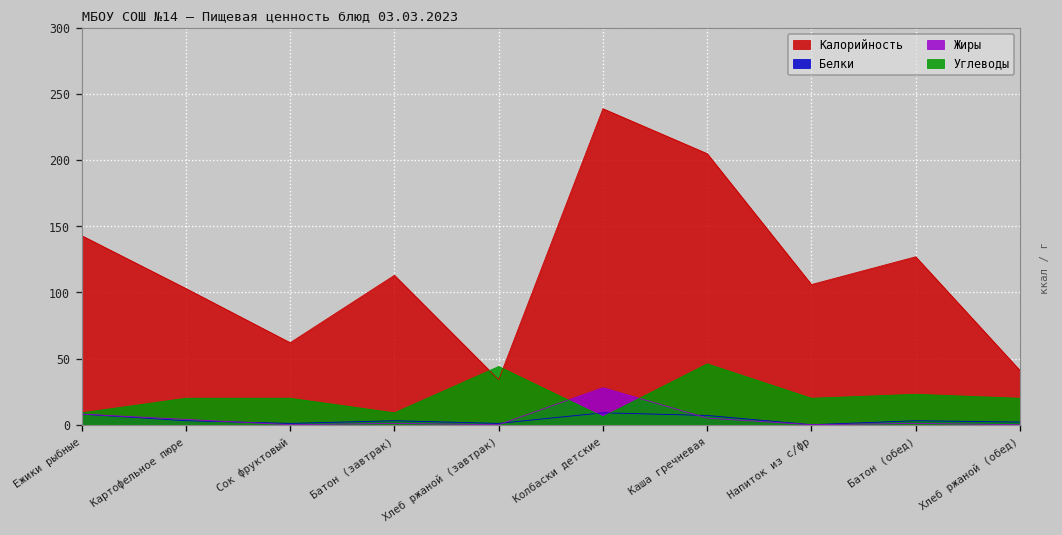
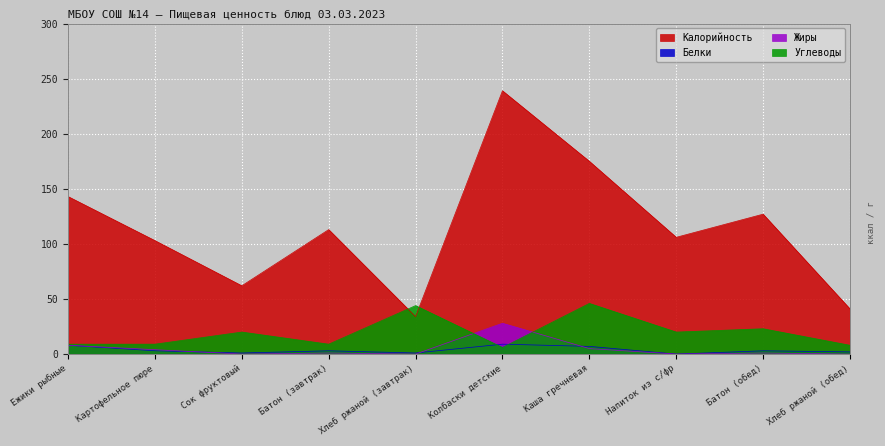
  {
    "Калорийность": {
      "Ежики рыбные": 143,
      "Картофельное пюре": 103,
      "Сок фруктовый": 62,
      "Батон (завтрак)": 113,
      "Хлеб ржаной (завтрак)": 34,
      "Колбаски детские": 239,
-     "Каша гречневая": 205,
+     "Каша гречневая": 175,
      "Напиток из с/фр": 106,
      "Батон (обед)": 127,
      "Хлеб ржаной (обед)": 41
    },
    "Белки": {
      "Колбаски детские": 9
    },
    "Жиры": {
      "Колбаски детские": 28
    },
    "Углеводы": {
-     "Картофельное пюре": 20,
+     "Картофельное пюре": 9,
      "Сок фруктовый": 20,
      "Батон (завтрак)": 9,
      "Хлеб ржаной (завтрак)": 44,
      "Колбаски детские": 6,
      "Каша гречневая": 46,
      "Напиток из с/фр": 20,
      "Батон (обед)": 23,
-     "Хлеб ржаной (обед)": 20
+     "Хлеб ржаной (обед)": 8
    }
  }
